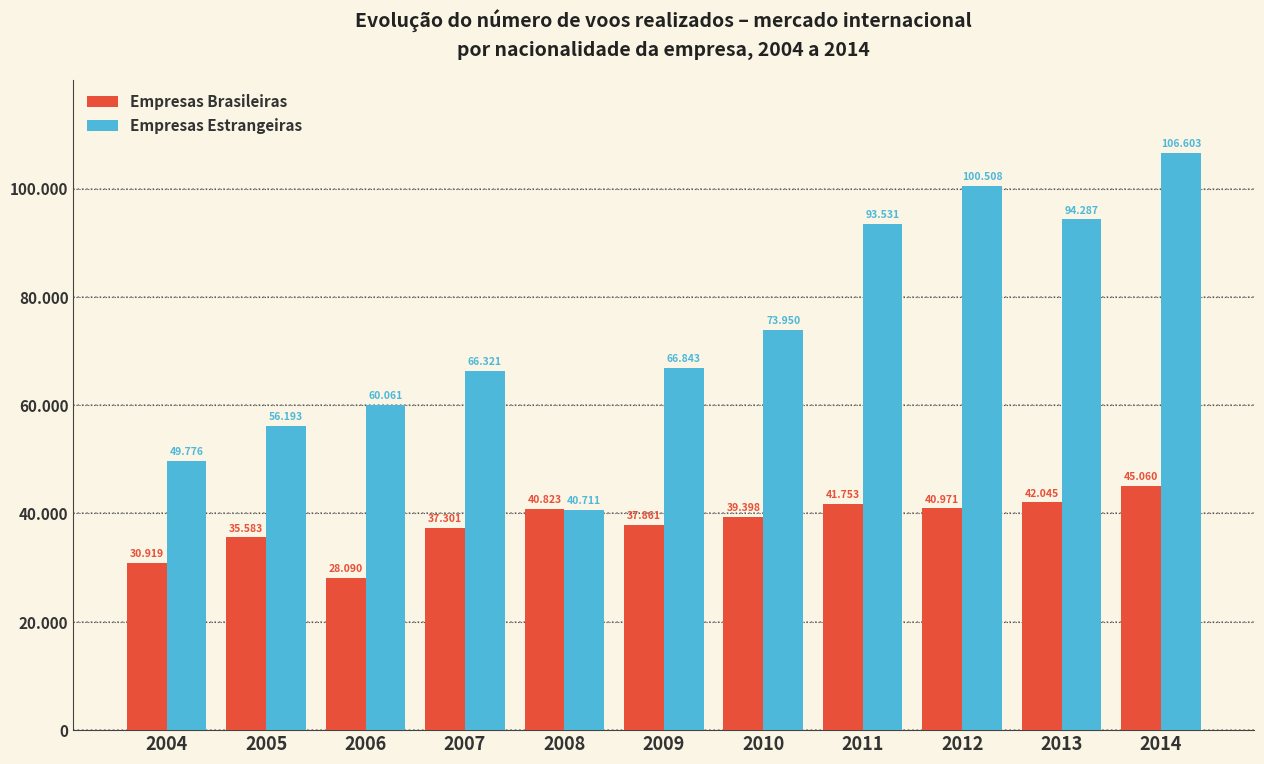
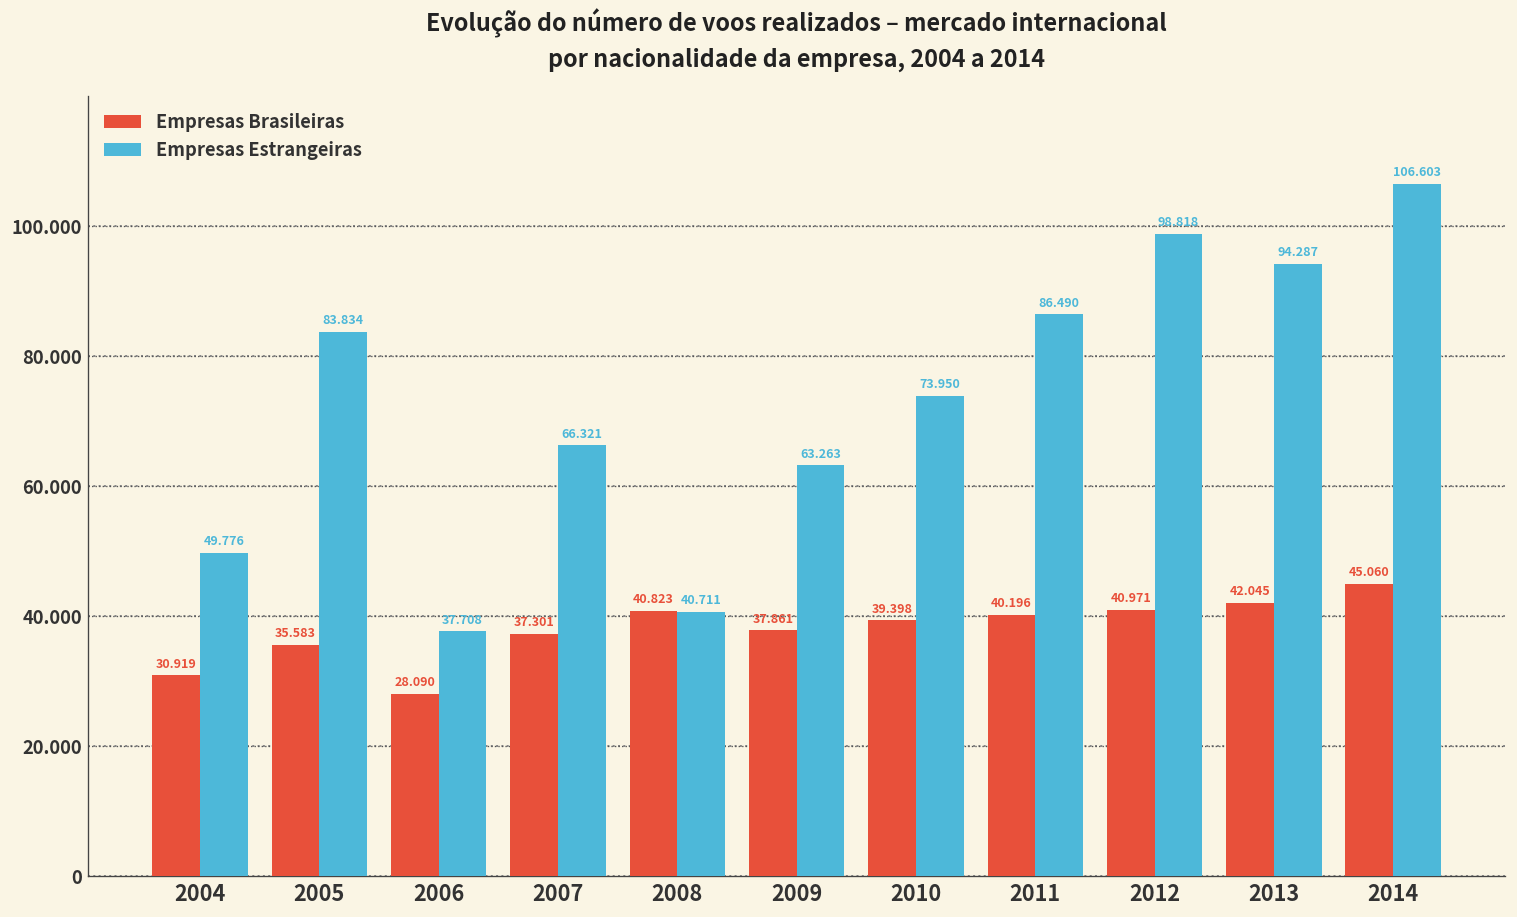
  {
    "Empresas Brasileiras": {
-     "2011": 41.753
+     "2011": 40.196
    },
    "Empresas Estrangeiras": {
-     "2005": 56.193,
-     "2006": 60.061,
-     "2009": 66.843,
-     "2011": 93.531,
-     "2012": 100.508
+     "2005": 83.834,
+     "2006": 37.708,
+     "2009": 63.263,
+     "2011": 86.490,
+     "2012": 98.818
    }
  }
